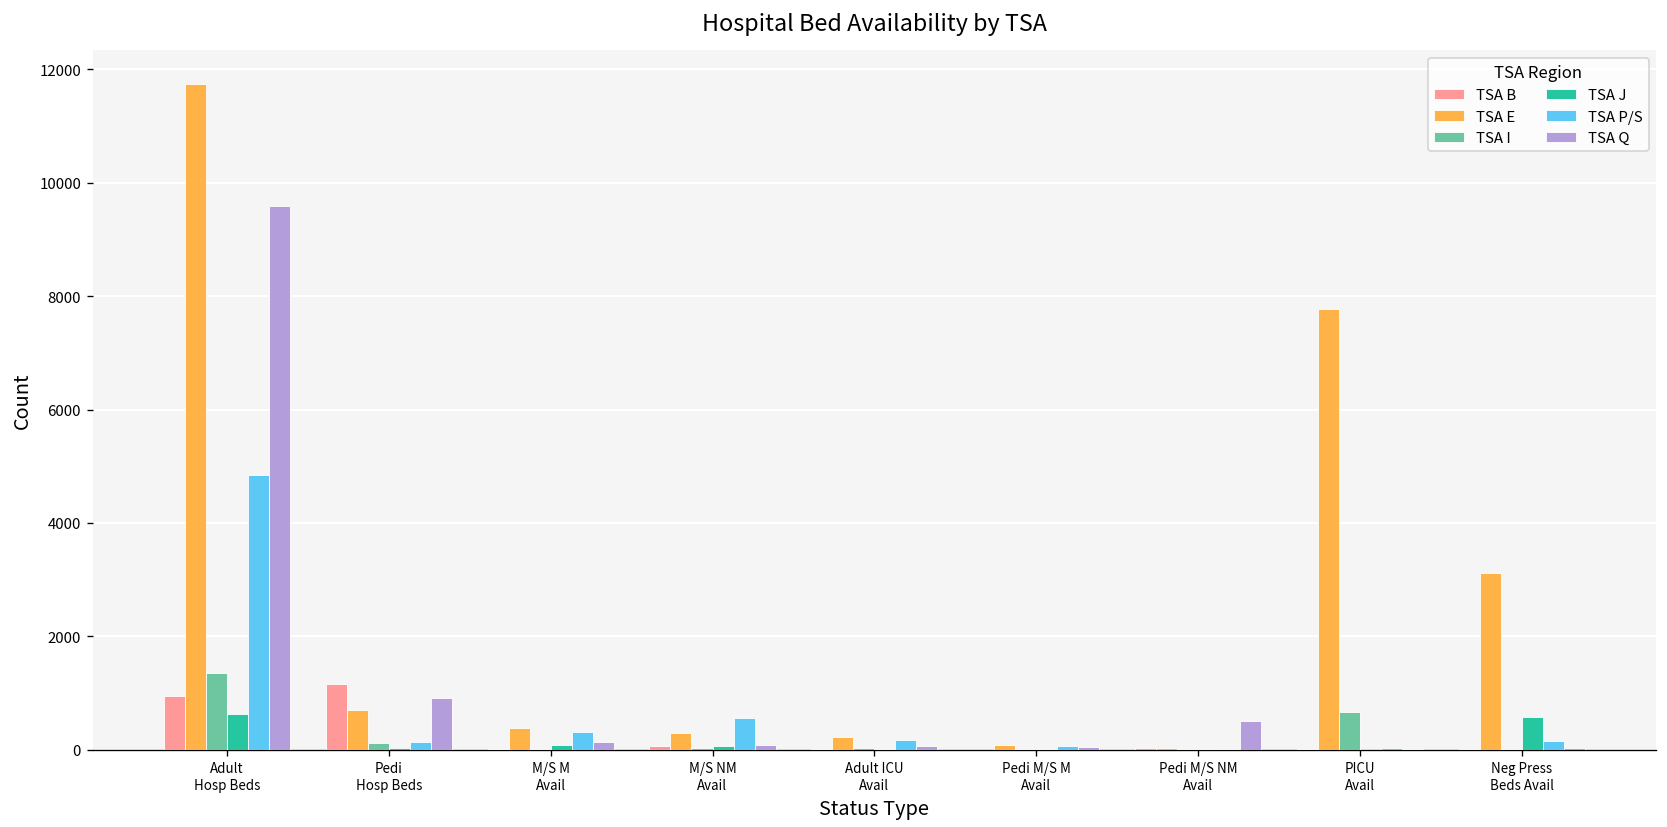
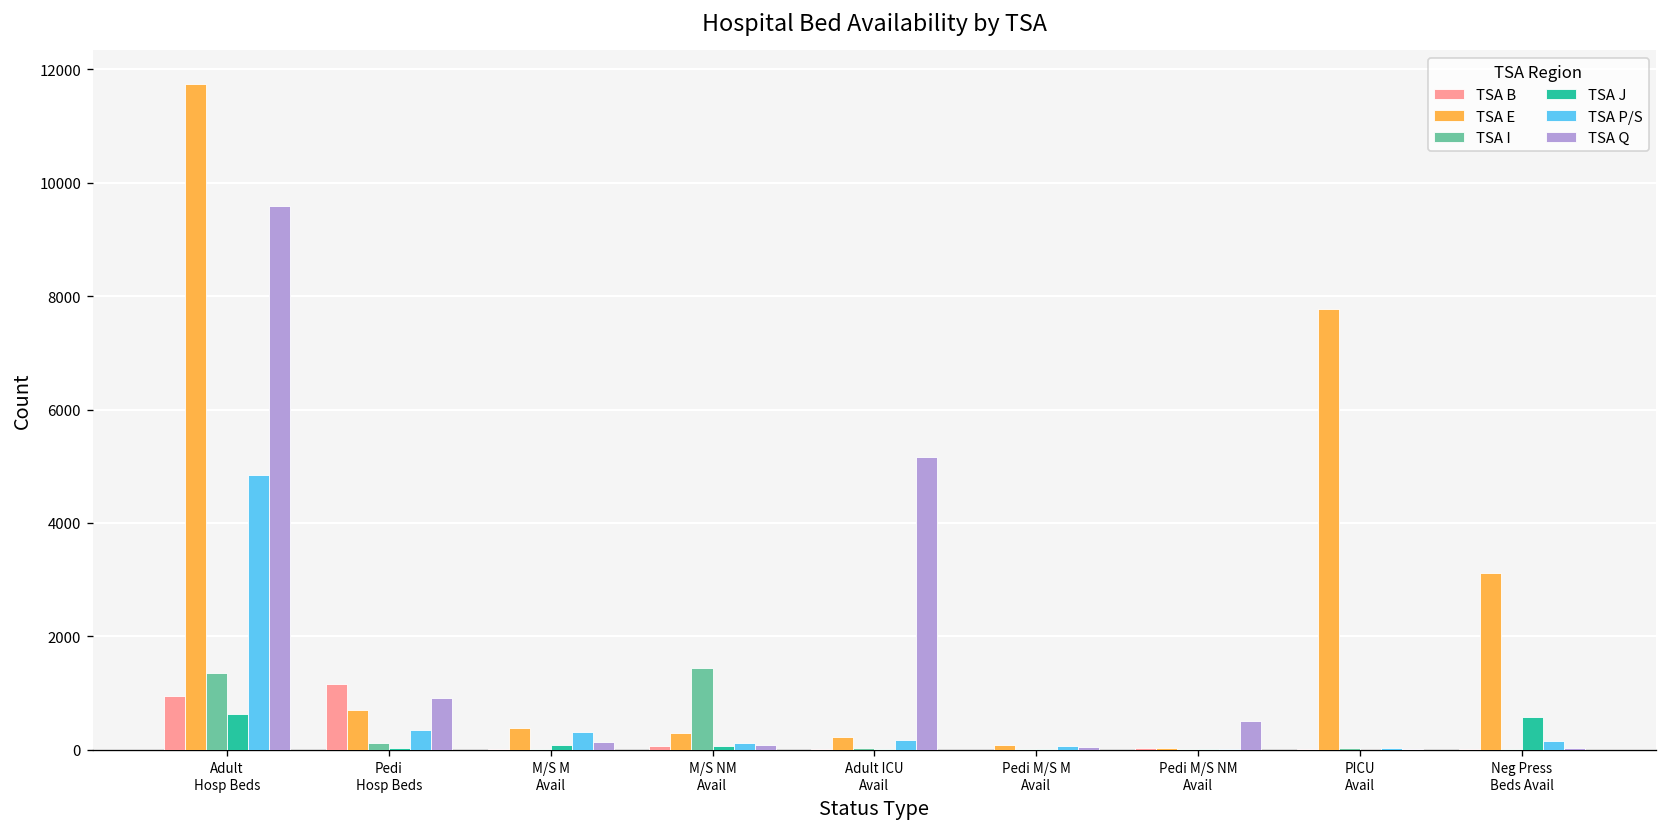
  {
    "TSA B": {
      "Adult Hosp Beds": 1000,
      "Pedi Hosp Beds": 1200,
      "M/S NM Avail": 100
    },
    "TSA E": {
      "Adult Hosp Beds": 11700,
      "Pedi Hosp Beds": 700,
      "M/S M Avail": 400,
      "M/S NM Avail": 300,
      "Adult ICU Avail": 200,
      "Pedi M/S M Avail": 100,
      "PICU Avail": 7800,
      "Neg Press Beds Avail": 3100
    },
    "TSA I": {
      "Adult Hosp Beds": 1400,
      "Pedi Hosp Beds": 100,
-     "M/S NM Avail": 0,
-     "PICU Avail": 700
+     "M/S NM Avail": 1400,
+     "PICU Avail": 0
    },
    "TSA J": {
      "Adult Hosp Beds": 600,
      "M/S M Avail": 100,
      "M/S NM Avail": 100,
      "Neg Press Beds Avail": 600
    },
    "TSA P/S": {
      "Adult Hosp Beds": 4900,
-     "Pedi Hosp Beds": 100,
+     "Pedi Hosp Beds": 300,
      "M/S M Avail": 300,
-     "M/S NM Avail": 600,
+     "M/S NM Avail": 100,
      "Adult ICU Avail": 200,
      "Pedi M/S M Avail": 100,
      "Neg Press Beds Avail": 100
    },
    "TSA Q": {
      "Adult Hosp Beds": 9600,
      "Pedi Hosp Beds": 900,
      "M/S M Avail": 100,
      "M/S NM Avail": 100,
-     "Adult ICU Avail": 100,
+     "Adult ICU Avail": 5200,
      "Pedi M/S NM Avail": 500
    }
  }
